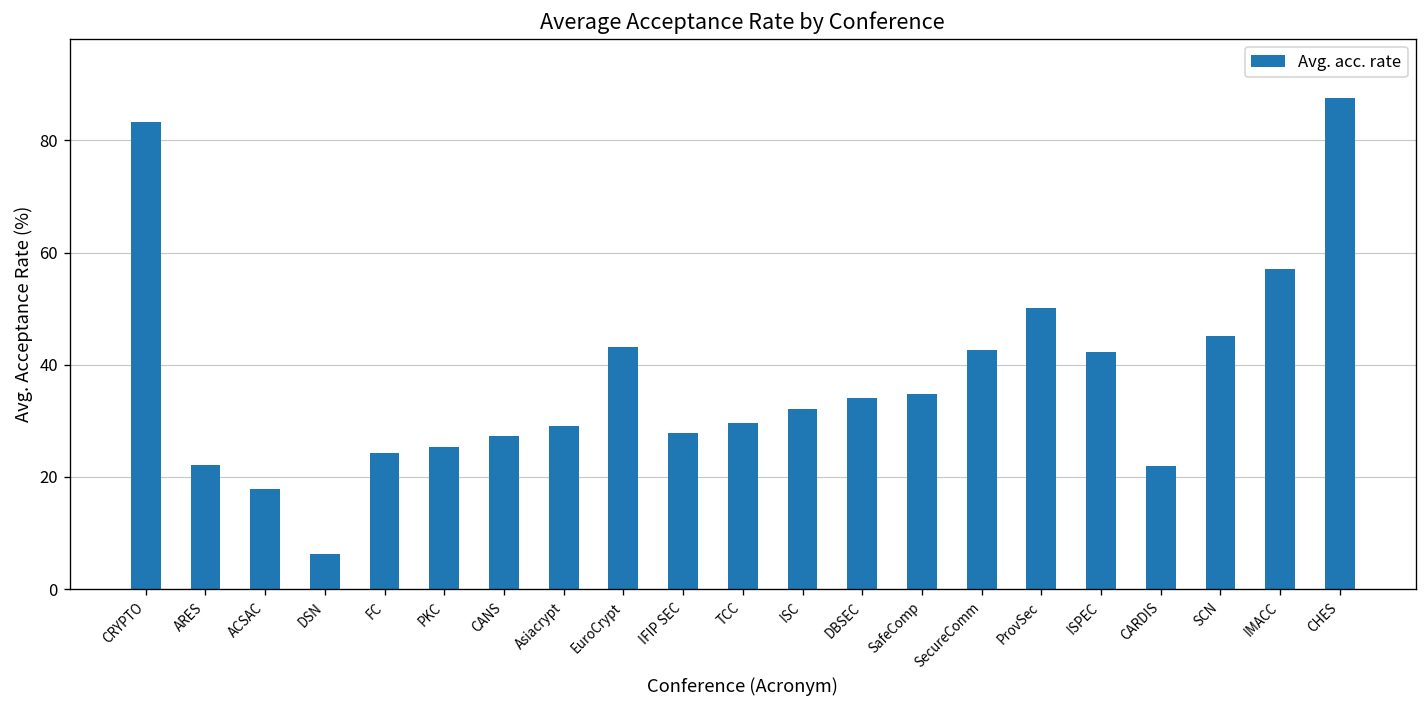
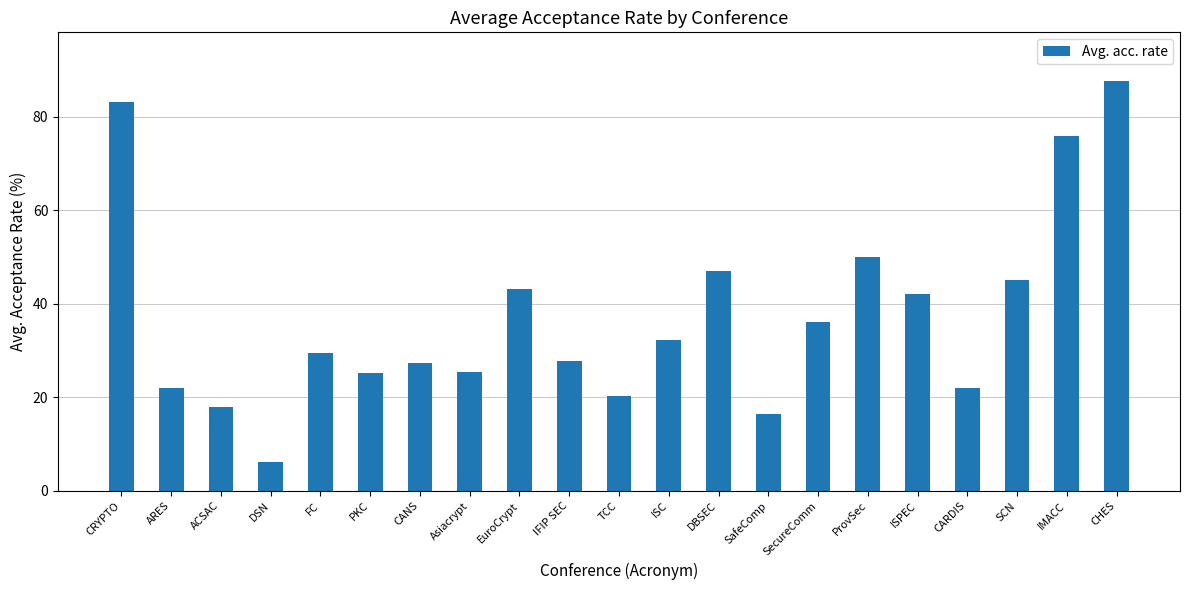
  {
    "CRYPTO": 83,
    "ARES": 22,
    "ACSAC": 18,
    "DSN": 6,
-   "FC": 24,
+   "FC": 30,
    "PKC": 25,
    "CANS": 27,
-   "Asiacrypt": 29,
+   "Asiacrypt": 26,
    "EuroCrypt": 43,
    "IFIP SEC": 28,
-   "TCC": 30,
+   "TCC": 20,
    "ISC": 32,
-   "DBSEC": 34,
-   "SafeComp": 35,
-   "SecureComm": 43,
+   "DBSEC": 47,
+   "SafeComp": 16,
+   "SecureComm": 36,
    "ProvSec": 50,
    "ISPEC": 42,
    "CARDIS": 22,
    "SCN": 45,
-   "IMACC": 57,
+   "IMACC": 76,
    "CHES": 88
  }
